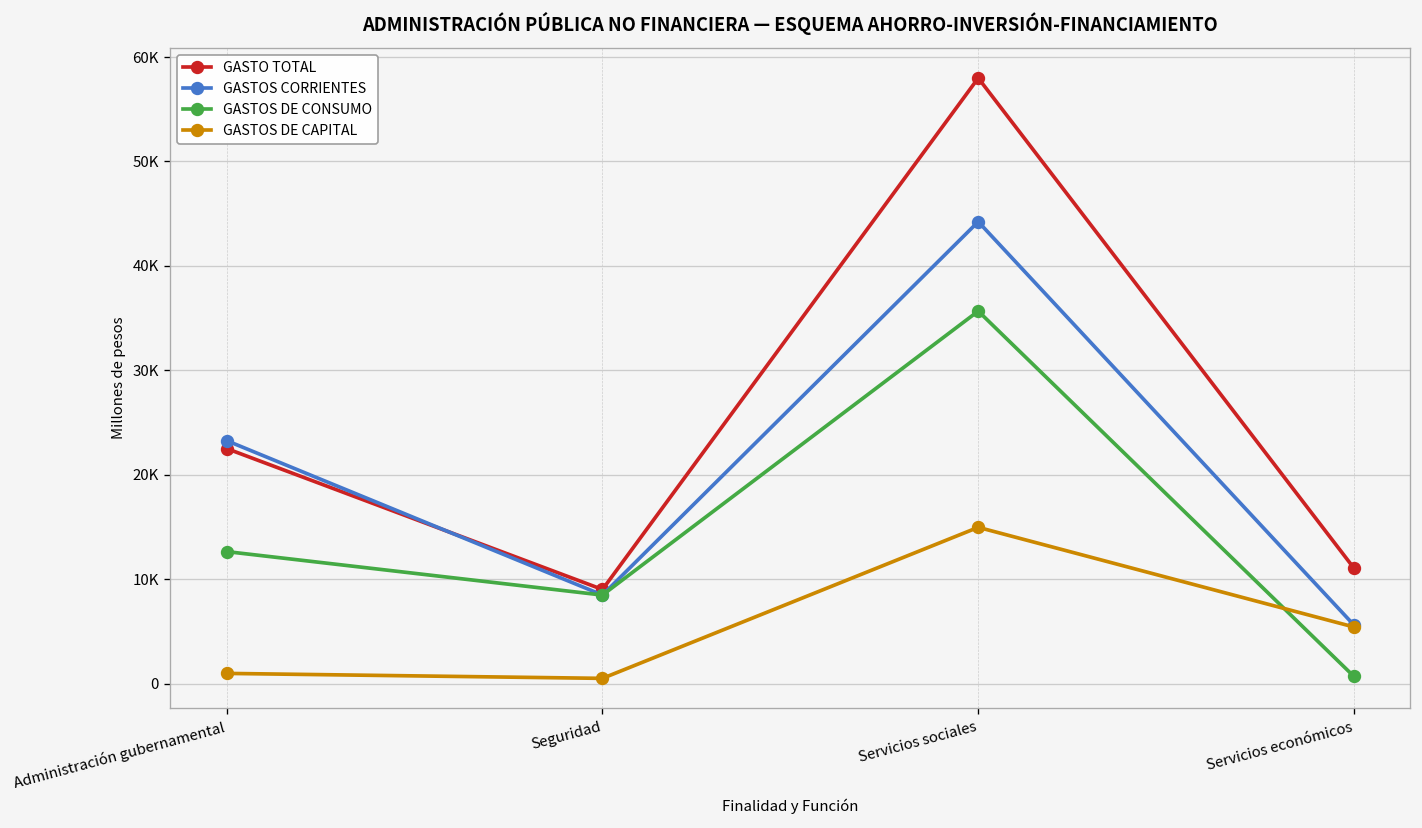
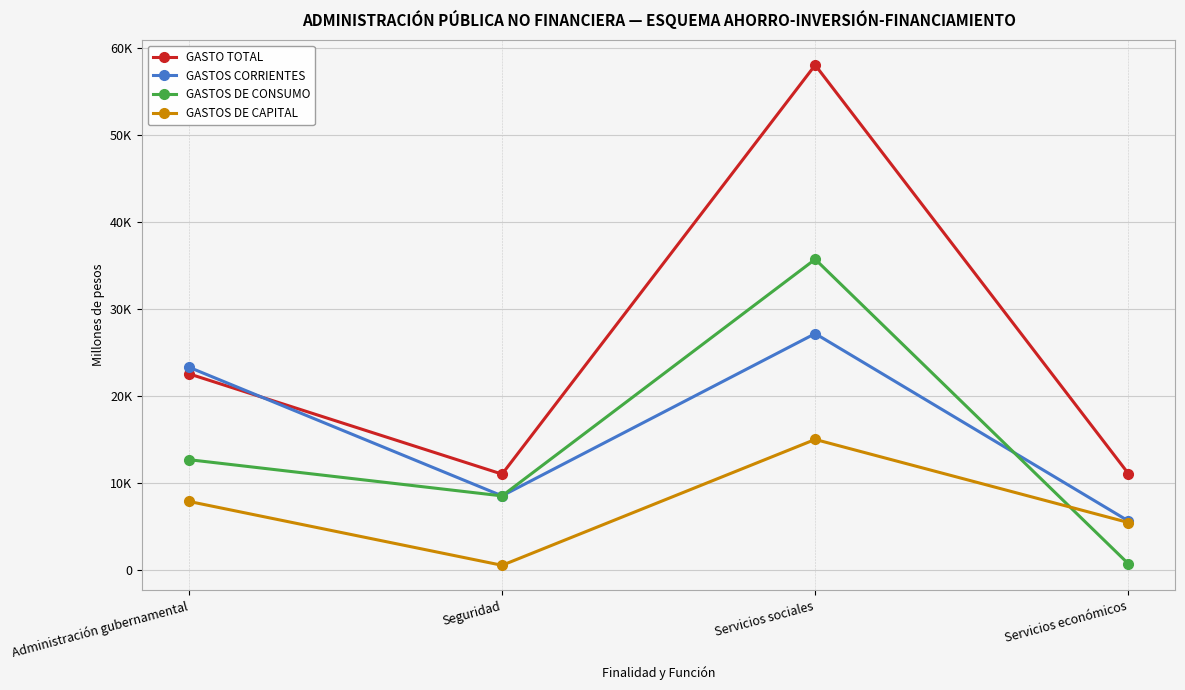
  {
    "GASTO TOTAL": {
      "Administración gubernamental": 23000,
-     "Seguridad": 9000,
+     "Seguridad": 11000,
      "Servicios sociales": 58000,
      "Servicios económicos": 11000
    },
    "GASTOS CORRIENTES": {
      "Administración gubernamental": 23000,
-     "Servicios sociales": 44000
+     "Servicios sociales": 27000
    },
    "GASTOS DE CONSUMO": {
      "Administración gubernamental": 13000,
      "Servicios sociales": 36000,
      "Servicios económicos": 1000
    },
    "GASTOS DE CAPITAL": {
-     "Administración gubernamental": 1000,
+     "Administración gubernamental": 8000,
      "Seguridad": 1000,
      "Servicios sociales": 15000
    }
  }
